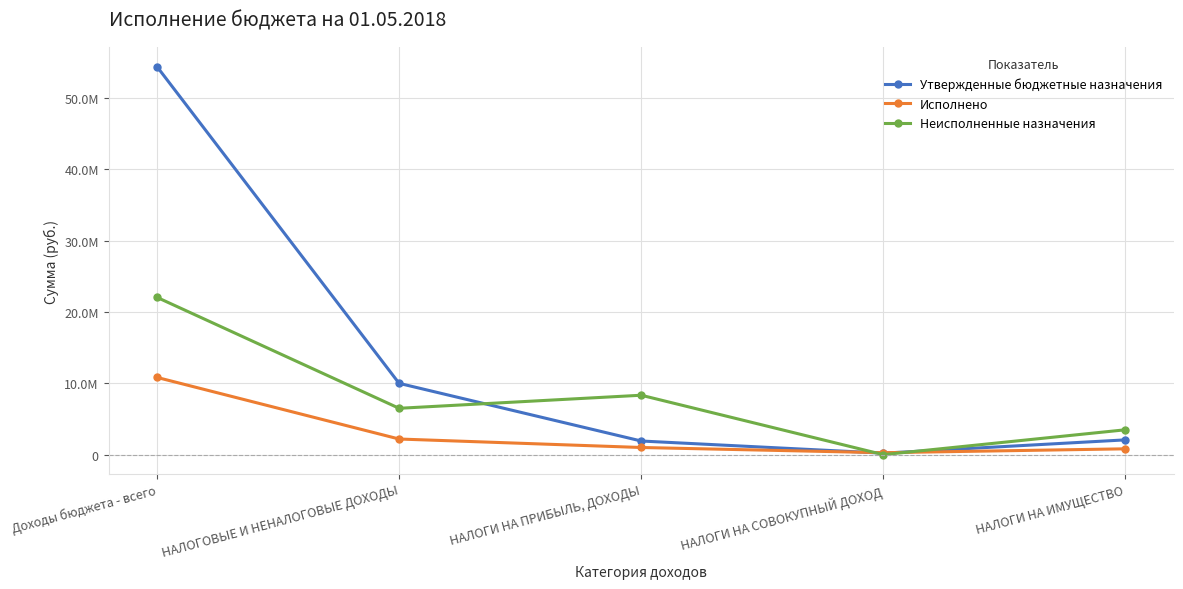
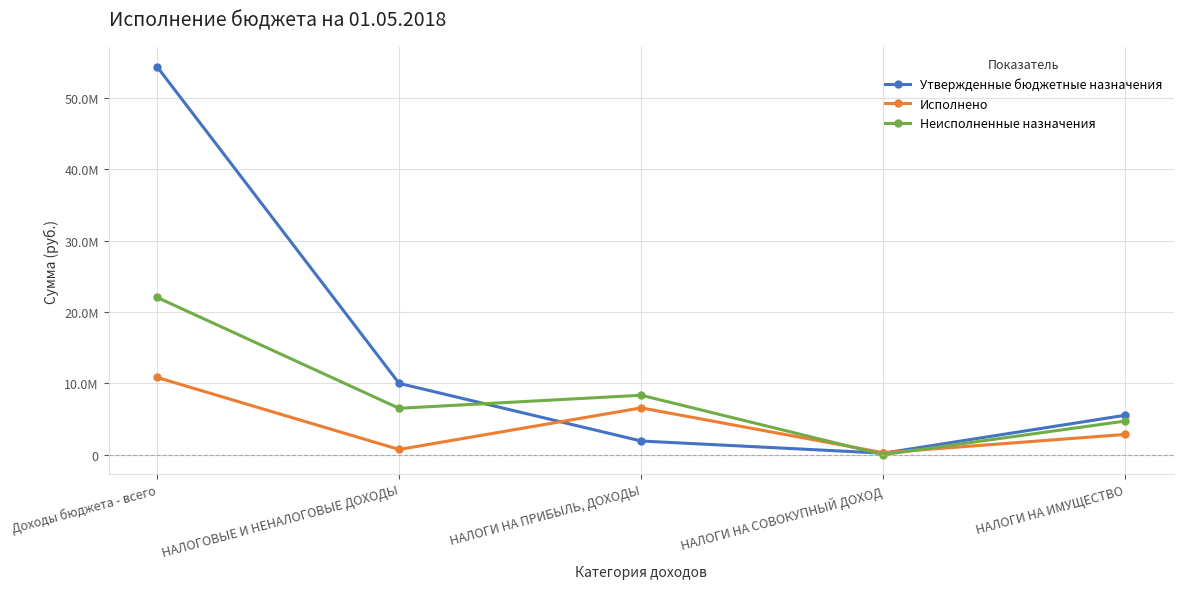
  {
    "Утвержденные бюджетные назначения": {
      "Доходы бюджета - всего": 54000000,
      "НАЛОГОВЫЕ И НЕНАЛОГОВЫЕ ДОХОДЫ": 10000000,
      "НАЛОГИ НА ПРИБЫЛЬ, ДОХОДЫ": 2000000,
-     "НАЛОГИ НА ИМУЩЕСТВО": 2000000
+     "НАЛОГИ НА ИМУЩЕСТВО": 6000000
    },
    "Исполнено": {
      "Доходы бюджета - всего": 11000000,
-     "НАЛОГОВЫЕ И НЕНАЛОГОВЫЕ ДОХОДЫ": 2000000,
-     "НАЛОГИ НА ПРИБЫЛЬ, ДОХОДЫ": 1000000,
-     "НАЛОГИ НА ИМУЩЕСТВО": 1000000
+     "НАЛОГОВЫЕ И НЕНАЛОГОВЫЕ ДОХОДЫ": 1000000,
+     "НАЛОГИ НА ПРИБЫЛЬ, ДОХОДЫ": 7000000,
+     "НАЛОГИ НА ИМУЩЕСТВО": 3000000
    },
    "Неисполненные назначения": {
      "Доходы бюджета - всего": 22000000,
      "НАЛОГОВЫЕ И НЕНАЛОГОВЫЕ ДОХОДЫ": 7000000,
      "НАЛОГИ НА ПРИБЫЛЬ, ДОХОДЫ": 8000000,
-     "НАЛОГИ НА ИМУЩЕСТВО": 3000000
+     "НАЛОГИ НА ИМУЩЕСТВО": 5000000
    }
  }
